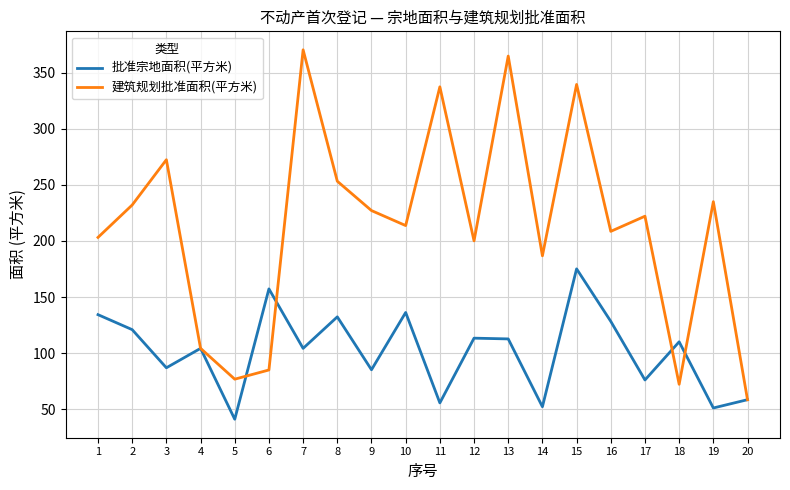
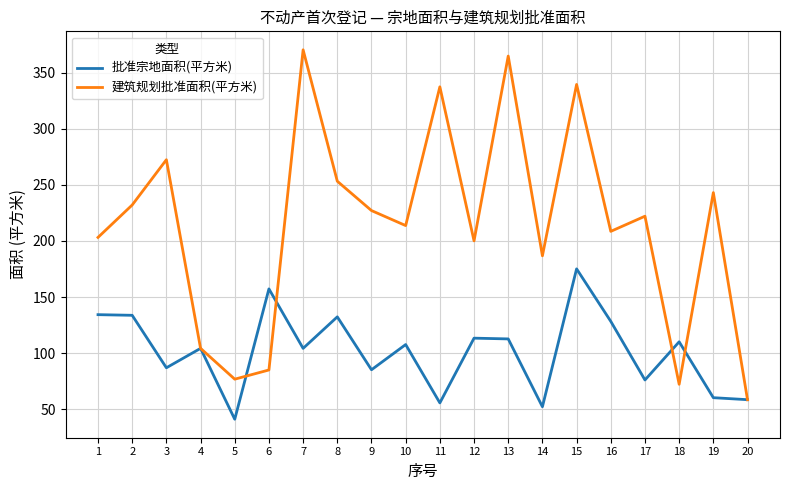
  {
    "批准宗地面积(平方米)": {
      "1": 134,
-     "2": 121,
+     "2": 134,
      "3": 87,
      "5": 41,
      "6": 157,
      "7": 104,
      "8": 132,
      "9": 85,
-     "10": 136,
+     "10": 108,
      "11": 56,
      "12": 113,
      "13": 113,
      "14": 52,
      "15": 175,
      "16": 128,
      "17": 76,
      "18": 110,
-     "19": 51
+     "19": 60
    },
    "建筑规划批准面积(平方米)": {
      "1": 203,
      "2": 232,
      "3": 273,
      "5": 77,
      "6": 85,
      "7": 371,
      "8": 253,
      "9": 227,
      "10": 214,
      "11": 338,
      "12": 200,
      "13": 365,
      "14": 187,
      "15": 340,
      "16": 209,
      "17": 222,
      "18": 72,
-     "19": 235
+     "19": 243
    }
  }
